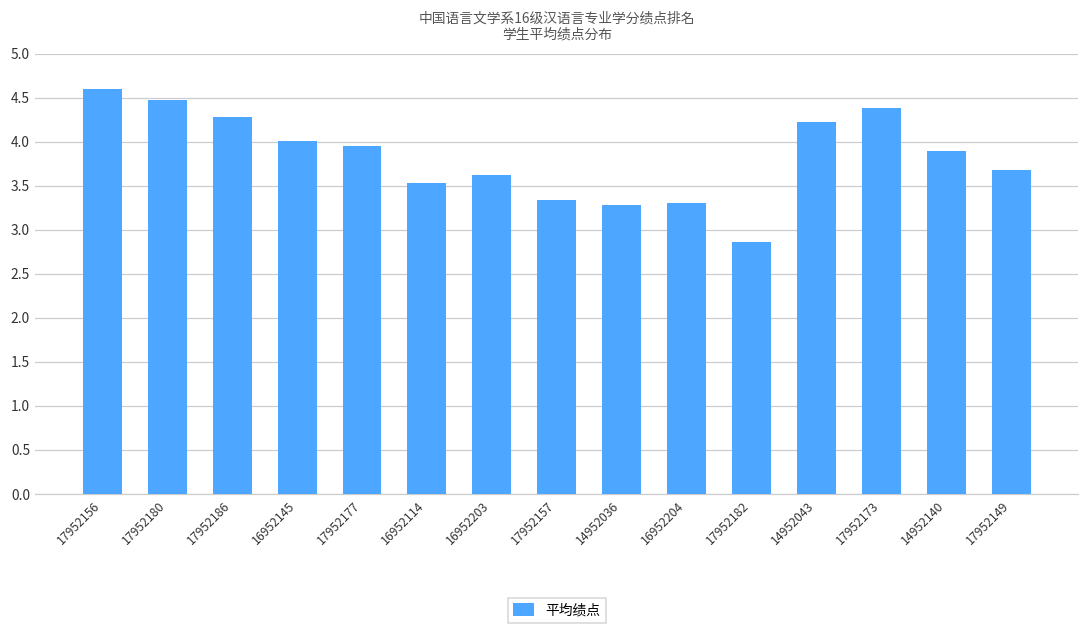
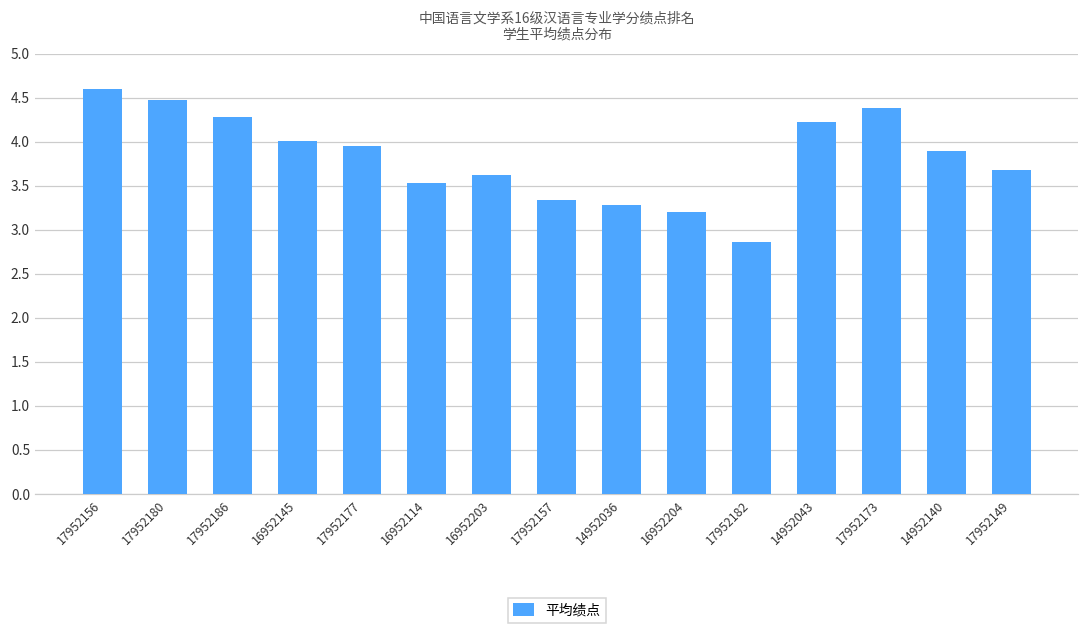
  {
    "17952156": 4.6,
    "17952180": 4.5,
    "17952186": 4.3,
    "16952145": 4.0,
    "17952177": 4.0,
    "16952114": 3.5,
    "16952203": 3.6,
    "17952157": 3.3,
    "14952036": 3.3,
-   "16952204": 3.3,
+   "16952204": 3.2,
    "17952182": 2.9,
    "14952043": 4.2,
    "17952173": 4.4,
    "14952140": 3.9,
    "17952149": 3.7
  }
